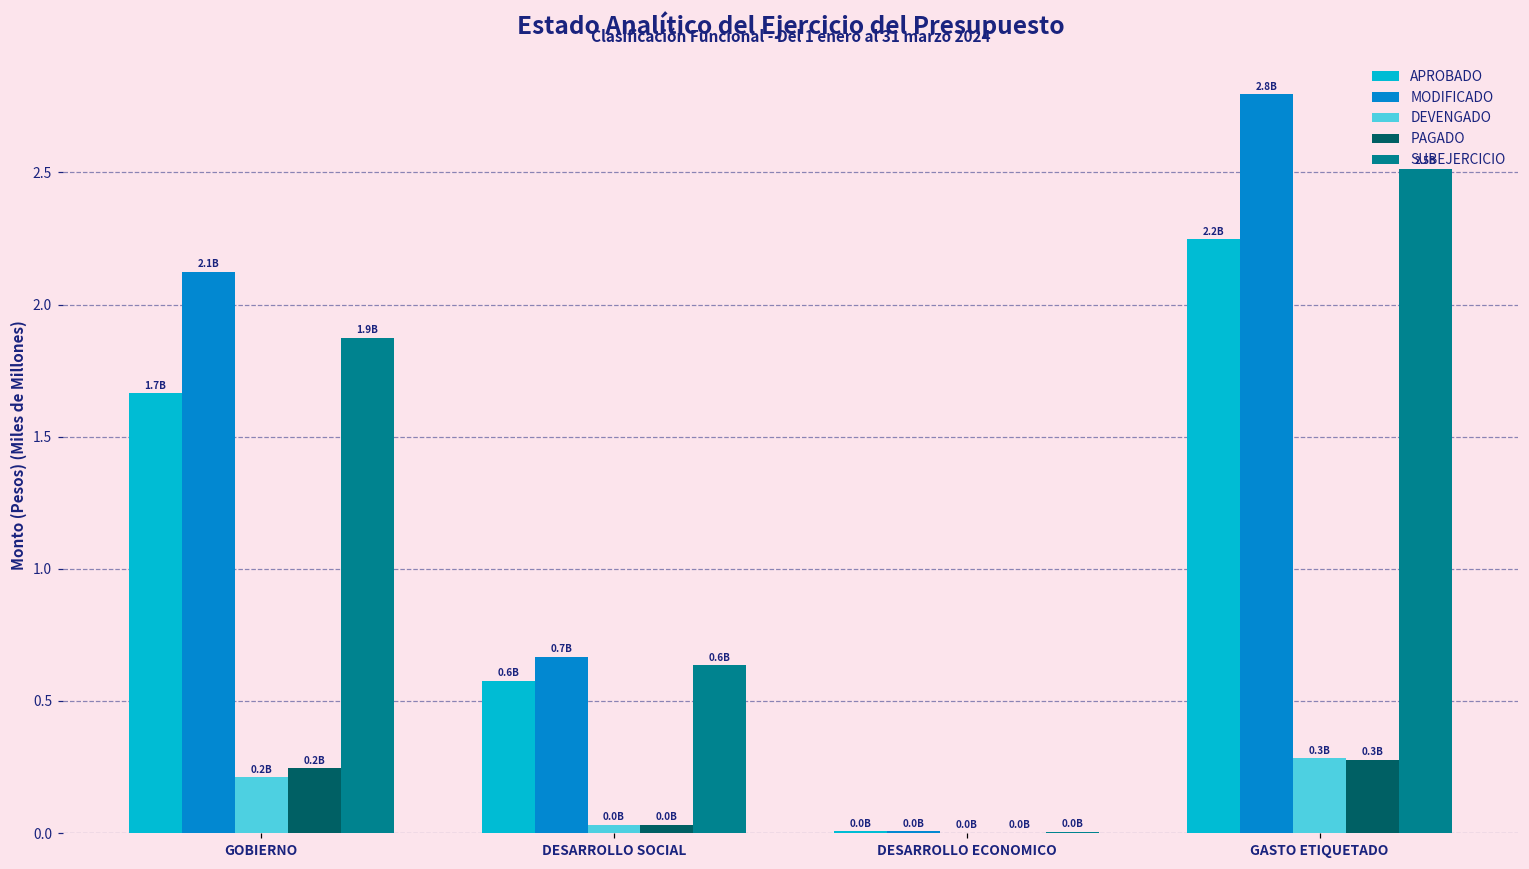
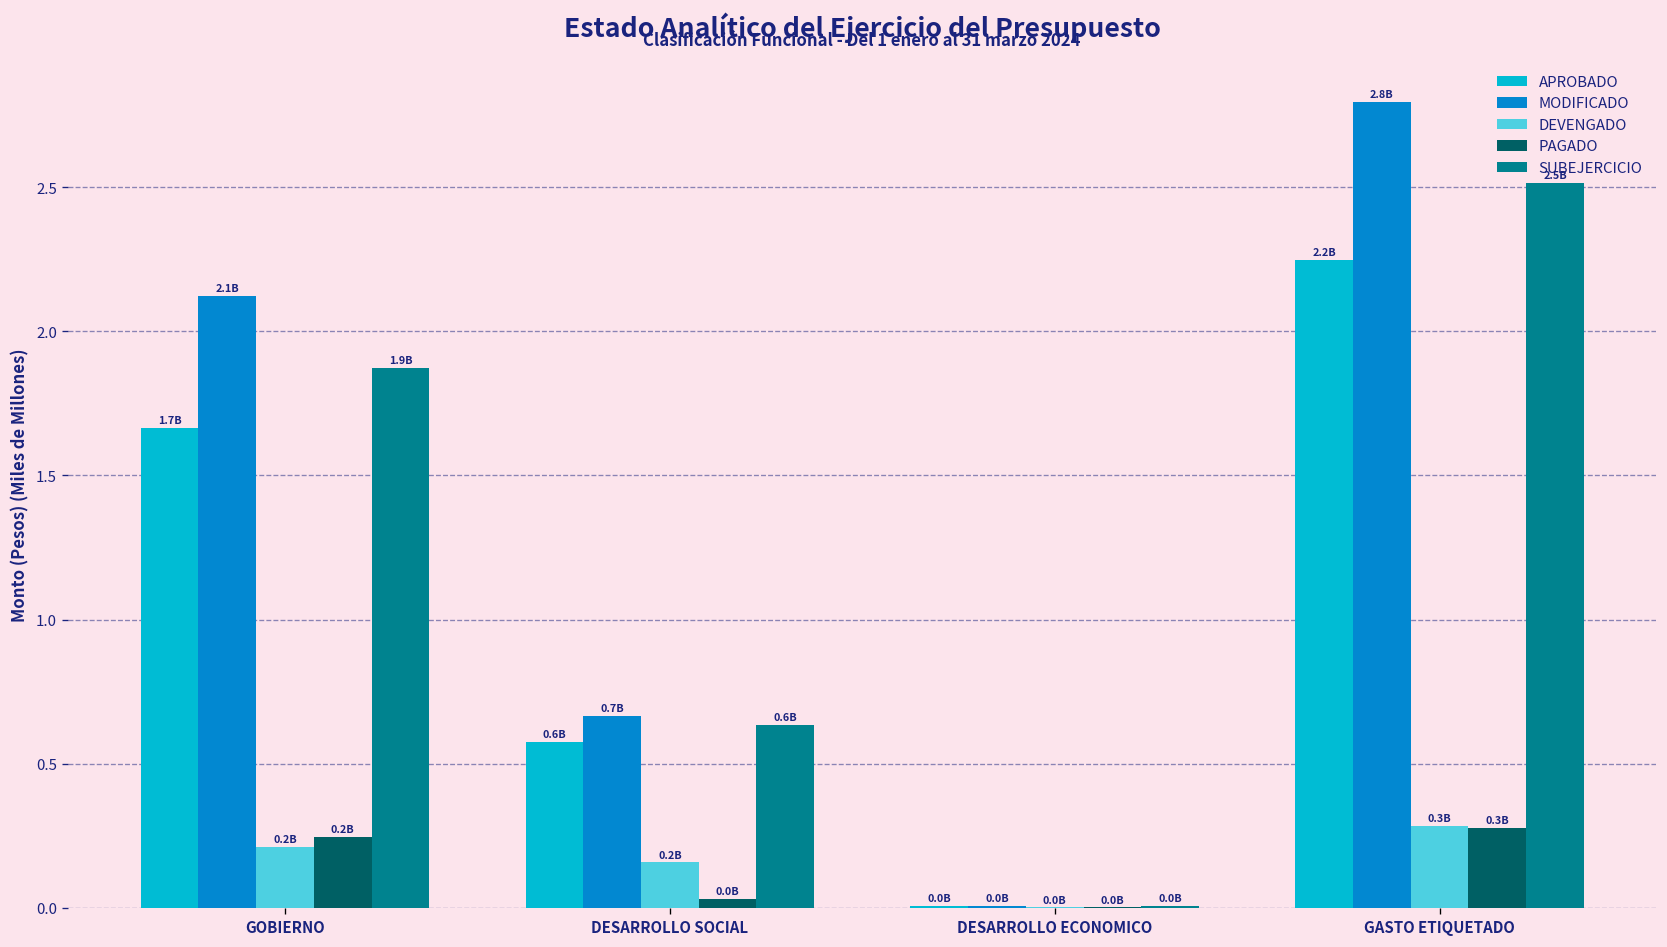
  {
    "DEVENGADO": {
      "GOBIERNO": "0.2B",
-     "DESARROLLO SOCIAL": "0.0B",
+     "DESARROLLO SOCIAL": "0.2B",
      "DESARROLLO ECONOMICO": "0.0B",
      "GASTO ETIQUETADO": "0.3B"
    }
  }
